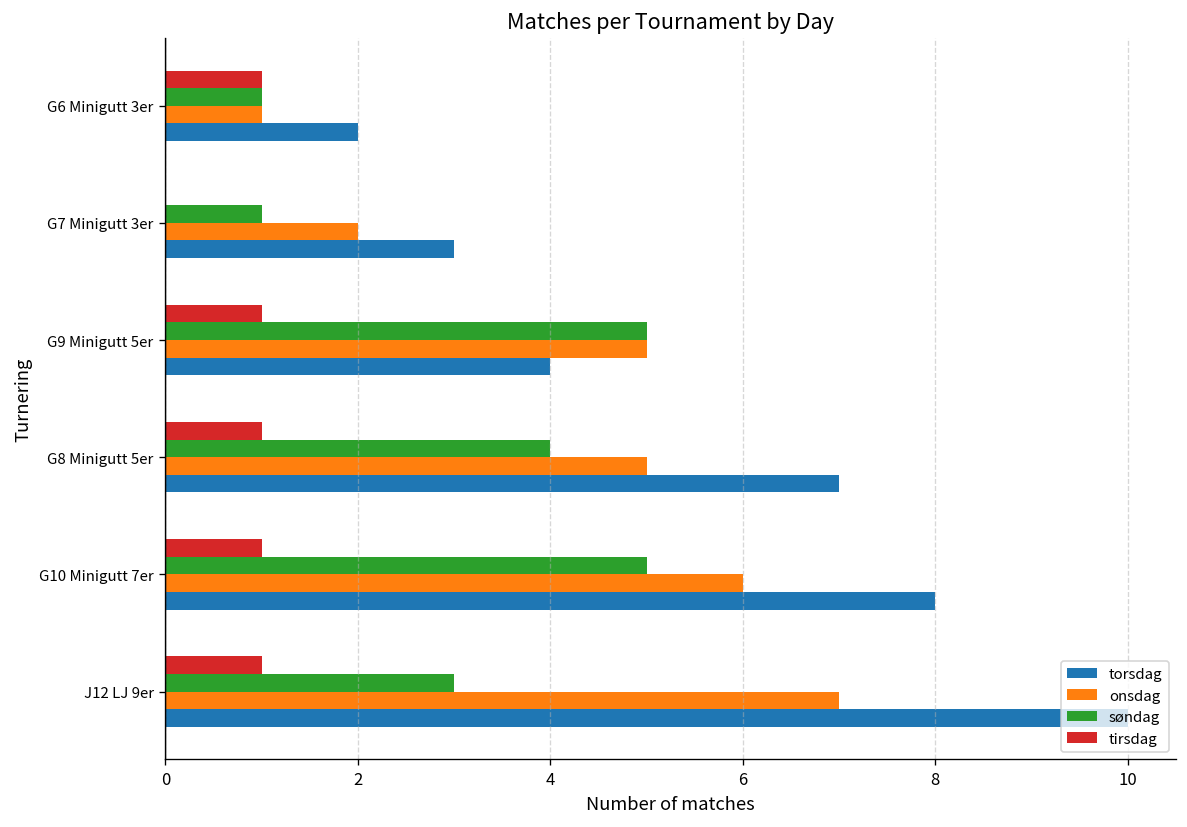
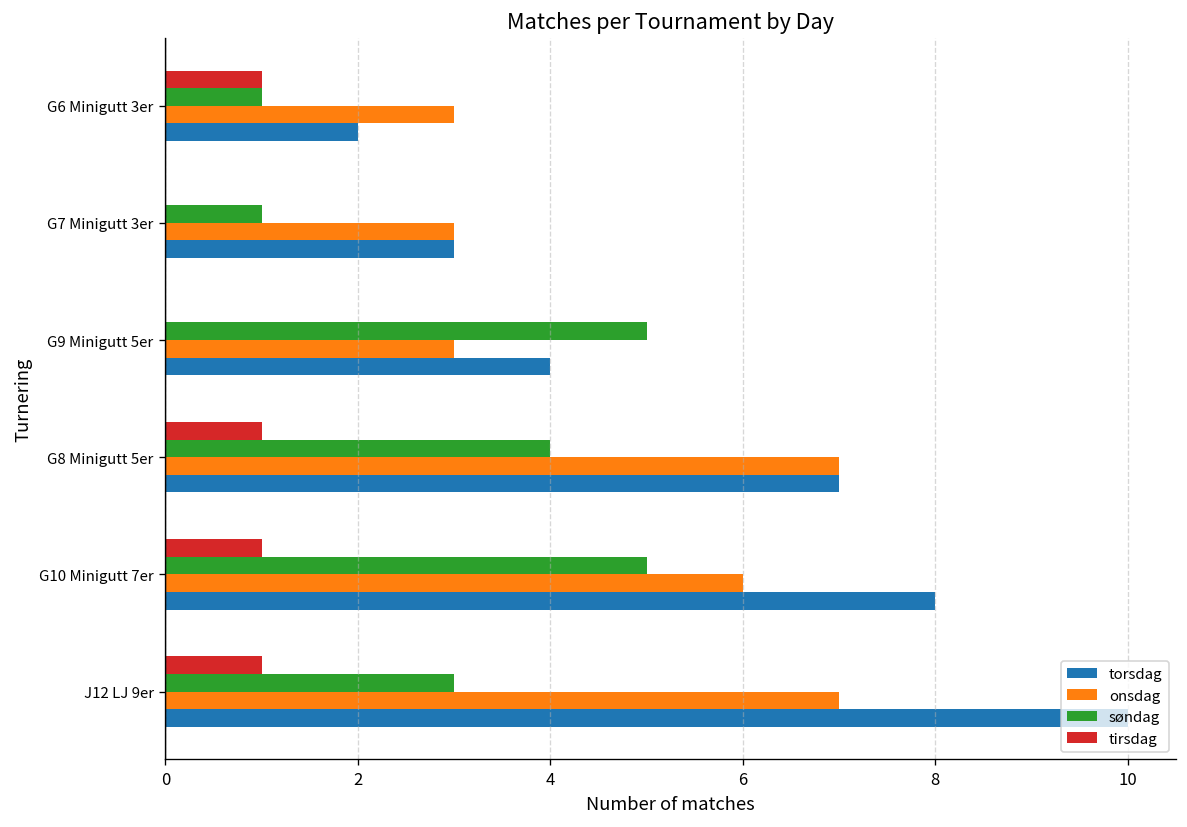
  {
    "torsdag": {
      "G6 Minigutt 3er": 2,
      "G7 Minigutt 3er": 3,
      "G9 Minigutt 5er": 4,
      "G8 Minigutt 5er": 7,
      "G10 Minigutt 7er": 8
    },
    "onsdag": {
-     "G6 Minigutt 3er": 1,
-     "G7 Minigutt 3er": 2,
-     "G9 Minigutt 5er": 5,
-     "G8 Minigutt 5er": 5,
+     "G6 Minigutt 3er": 3,
+     "G7 Minigutt 3er": 3,
+     "G9 Minigutt 5er": 3,
+     "G8 Minigutt 5er": 7,
      "G10 Minigutt 7er": 6,
      "J12 LJ 9er": 7
    },
    "søndag": {
      "G6 Minigutt 3er": 1,
      "G7 Minigutt 3er": 1,
      "G9 Minigutt 5er": 5,
      "G8 Minigutt 5er": 4,
      "G10 Minigutt 7er": 5,
      "J12 LJ 9er": 3
    },
    "tirsdag": {
      "G6 Minigutt 3er": 1,
      "G7 Minigutt 3er": 0,
-     "G9 Minigutt 5er": 1,
+     "G9 Minigutt 5er": 0,
      "G8 Minigutt 5er": 1,
      "G10 Minigutt 7er": 1,
      "J12 LJ 9er": 1
    }
  }
